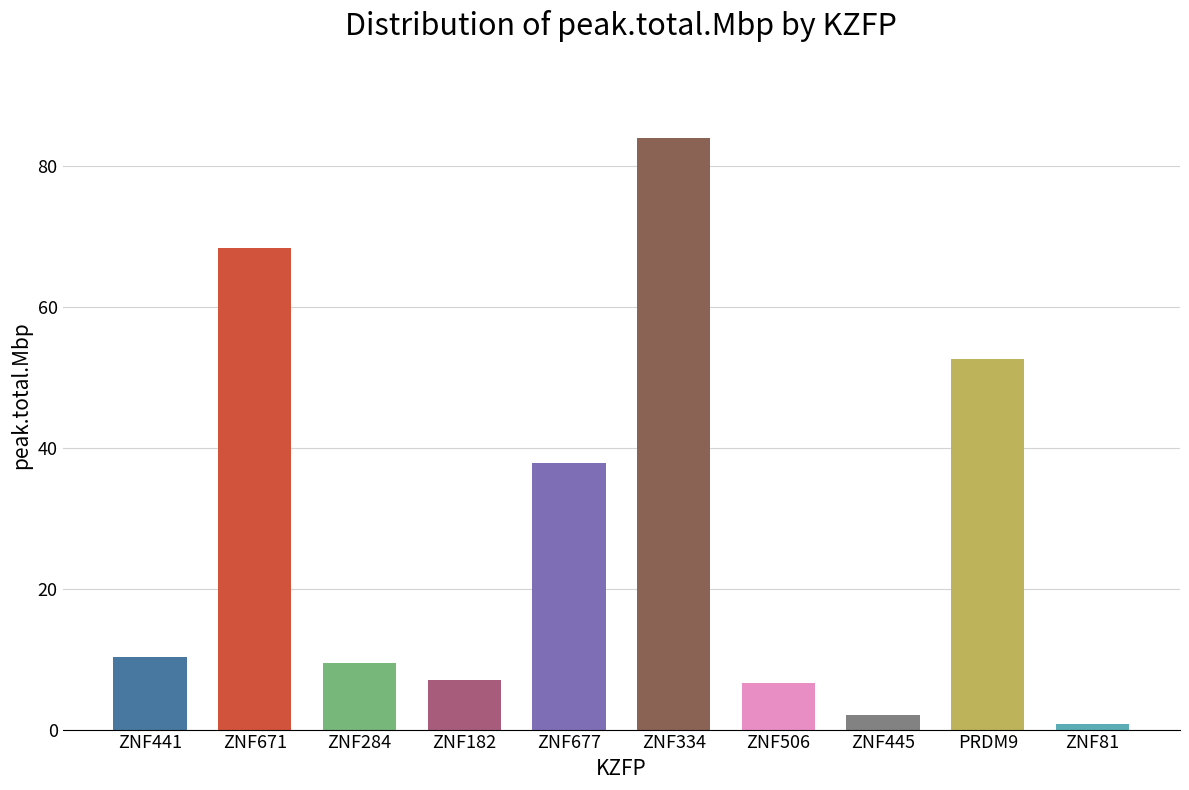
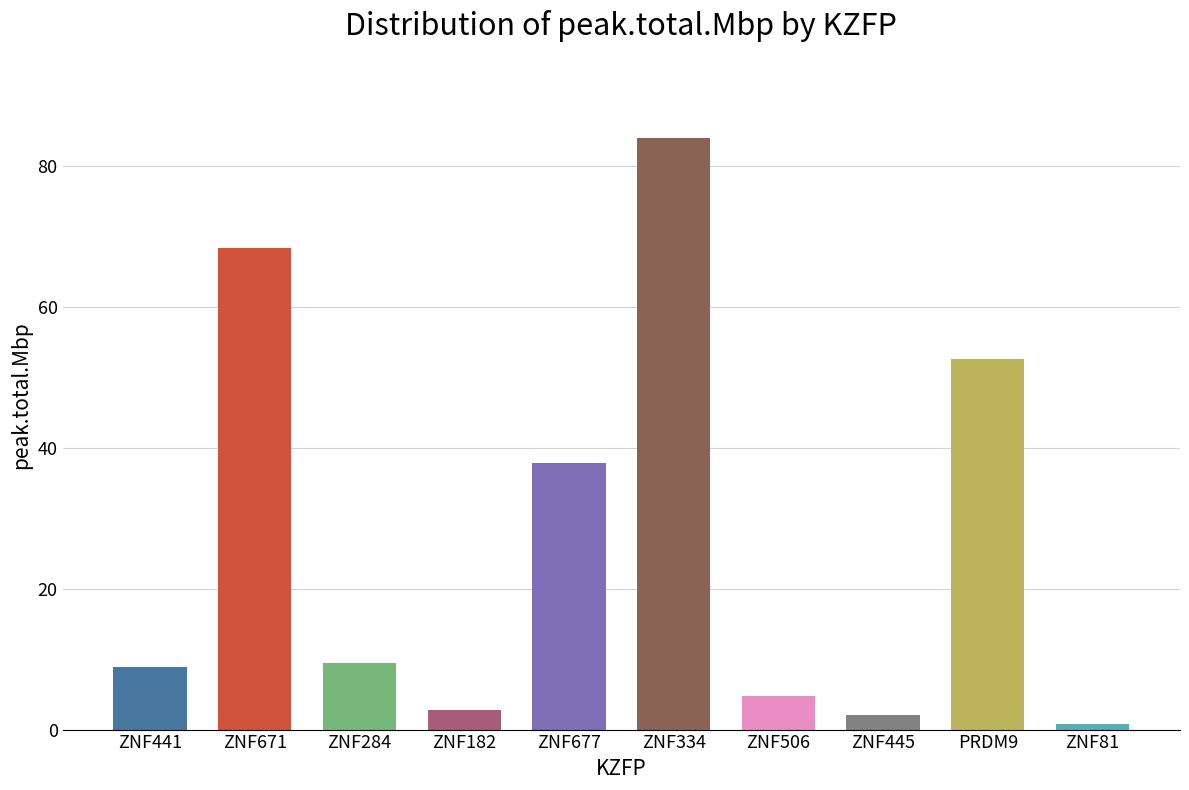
  {
-   "ZNF441": 10,
+   "ZNF441": 9,
    "ZNF671": 68,
    "ZNF284": 10,
-   "ZNF182": 7,
+   "ZNF182": 3,
    "ZNF677": 38,
    "ZNF334": 84,
-   "ZNF506": 7,
+   "ZNF506": 5,
    "ZNF445": 2,
    "PRDM9": 53,
    "ZNF81": 1
  }
